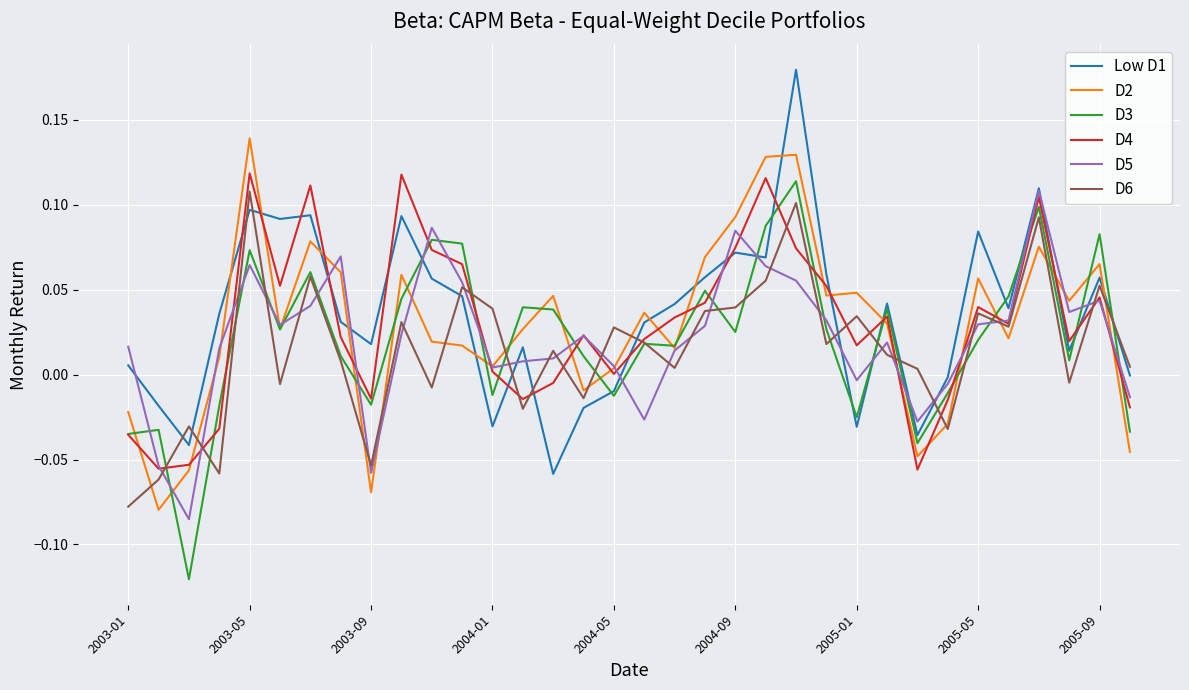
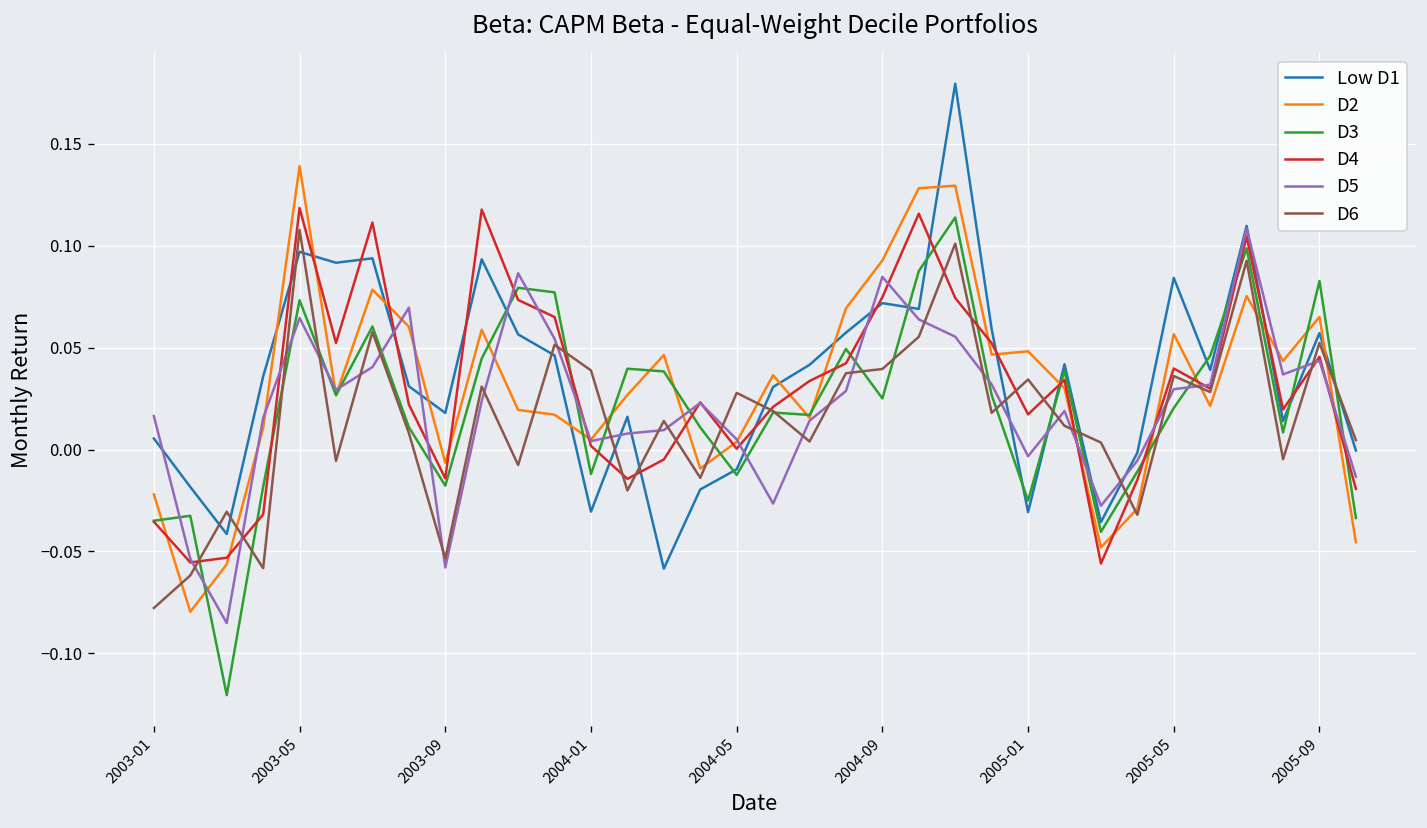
  {
    "Low D1": {
      "2003-01": 0.005,
      "2003-05": 0.097,
      "2003-09": 0.018,
      "2004-01": -0.030,
      "2004-05": -0.010,
      "2004-09": 0.072,
      "2005-01": -0.031,
      "2005-05": 0.084,
      "2005-09": 0.057
    },
    "D2": {
      "2003-01": -0.022,
      "2003-05": 0.139,
-     "2003-09": -0.069,
+     "2003-09": -0.006,
      "2004-09": 0.093,
      "2005-01": 0.048,
      "2005-05": 0.057,
      "2005-09": 0.065
    },
    "D3": {
      "2003-05": 0.073,
      "2003-09": -0.018,
      "2004-01": -0.012,
      "2004-05": -0.012,
      "2004-09": 0.025,
      "2005-01": -0.025,
      "2005-05": 0.020,
      "2005-09": 0.083
    },
    "D4": {
      "2003-05": 0.119,
      "2003-09": -0.014,
      "2004-01": 0.002,
      "2004-05": 0.000,
      "2004-09": 0.075,
      "2005-01": 0.017,
      "2005-05": 0.040,
      "2005-09": 0.045
    },
    "D5": {
      "2003-01": 0.016,
      "2003-05": 0.065,
      "2003-09": -0.058,
      "2004-09": 0.085,
      "2005-01": -0.003,
      "2005-05": 0.030,
      "2005-09": 0.044
    },
    "D6": {
      "2003-01": -0.078,
      "2003-05": 0.108,
      "2003-09": -0.053,
      "2004-01": 0.039,
      "2004-05": 0.028,
      "2004-09": 0.040,
      "2005-01": 0.034,
      "2005-05": 0.036,
      "2005-09": 0.052
    }
  }
